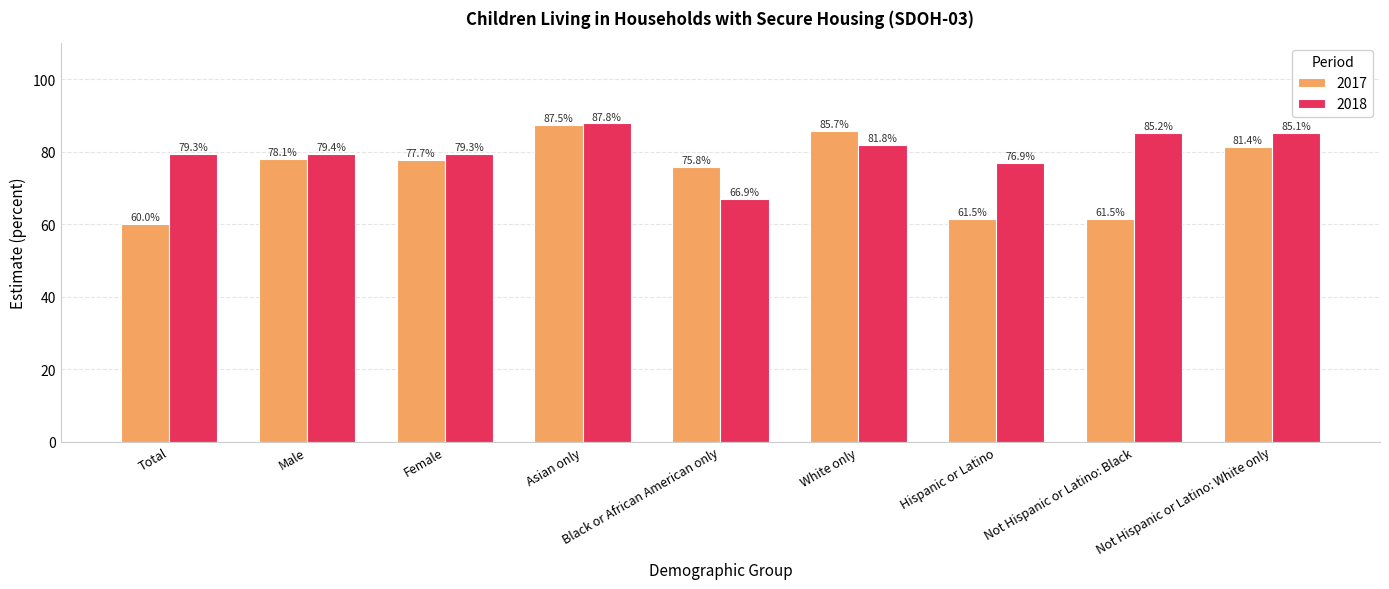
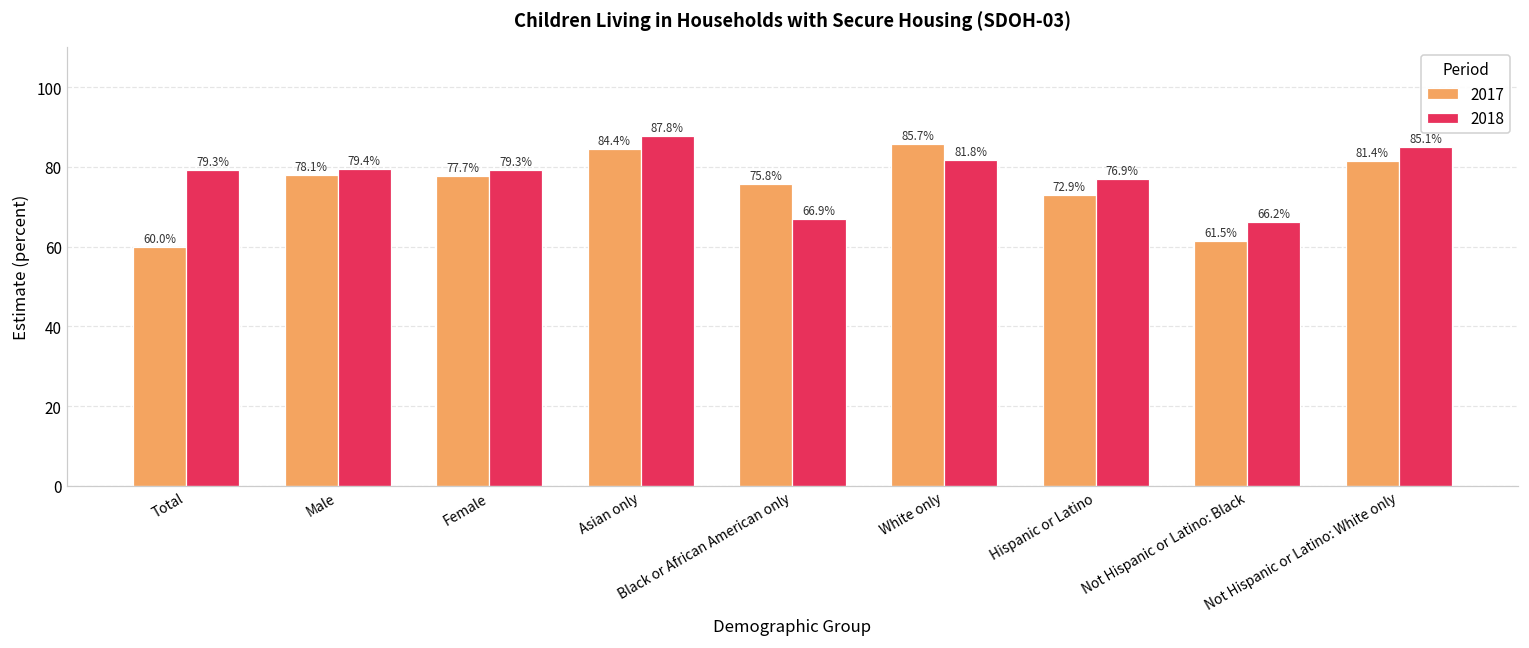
  {
    "2017": {
      "Total": "60.0%",
      "Male": "78.1%",
      "Female": "77.7%",
-     "Asian only": "87.5%",
+     "Asian only": "84.4%",
      "Black or African American only": "75.8%",
      "White only": "85.7%",
-     "Hispanic or Latino": "61.5%",
+     "Hispanic or Latino": "72.9%",
      "Not Hispanic or Latino: Black": "61.5%",
      "Not Hispanic or Latino: White only": "81.4%"
    },
    "2018": {
      "Total": "79.3%",
      "Male": "79.4%",
      "Female": "79.3%",
      "Asian only": "87.8%",
      "Black or African American only": "66.9%",
      "White only": "81.8%",
      "Hispanic or Latino": "76.9%",
-     "Not Hispanic or Latino: Black": "85.2%",
+     "Not Hispanic or Latino: Black": "66.2%",
      "Not Hispanic or Latino: White only": "85.1%"
    }
  }
